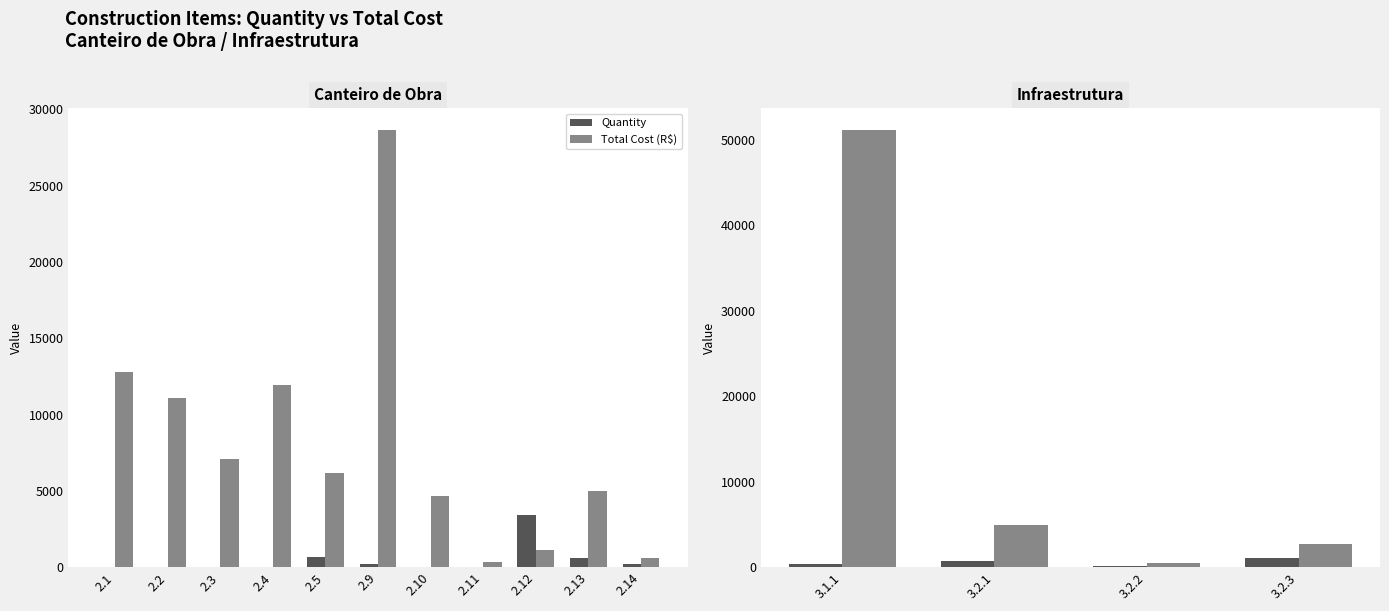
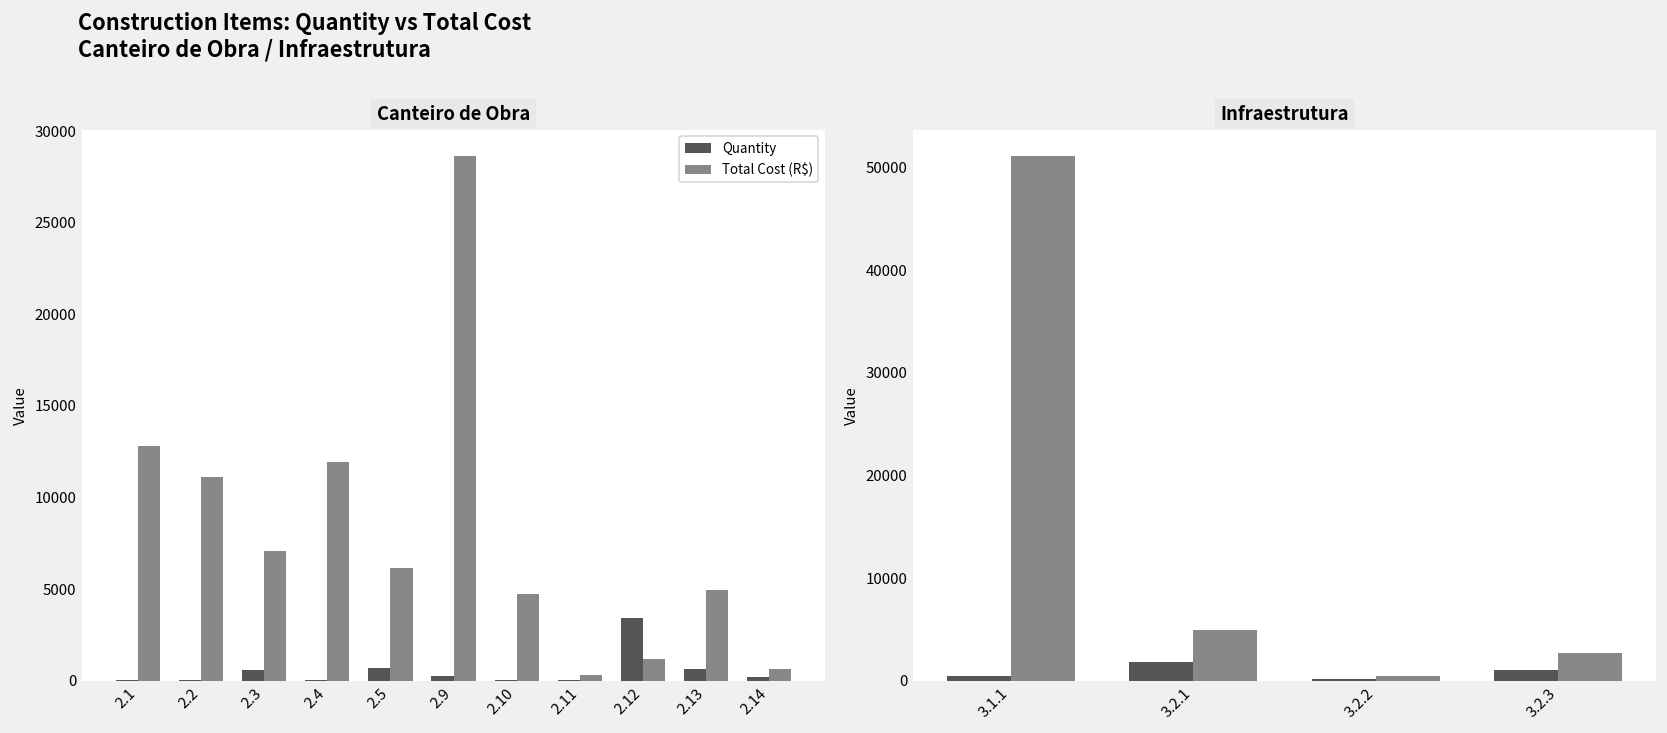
  {
    "Canteiro de Obra": {
      "Quantity": {
-       "2.3": 0,
+       "2.3": 600,
        "2.5": 700,
        "2.9": 200,
        "2.12": 3400,
        "2.13": 600,
        "2.14": 200
      },
      "Total Cost (R$)": {
        "2.1": 12800,
        "2.2": 11100,
        "2.3": 7100,
        "2.4": 12000,
        "2.5": 6100,
        "2.9": 28600,
        "2.10": 4700,
        "2.11": 300,
        "2.12": 1200,
        "2.13": 5000,
        "2.14": 600
      }
    },
    "Infraestrutura": {
      "Quantity": {
        "3.1.1": 0,
-       "3.2.1": 1000,
+       "3.2.1": 2000,
        "3.2.3": 1000
      },
      "Total Cost (R$)": {
        "3.1.1": 51000,
        "3.2.1": 5000,
        "3.2.2": 0,
        "3.2.3": 3000
      }
    }
  }
